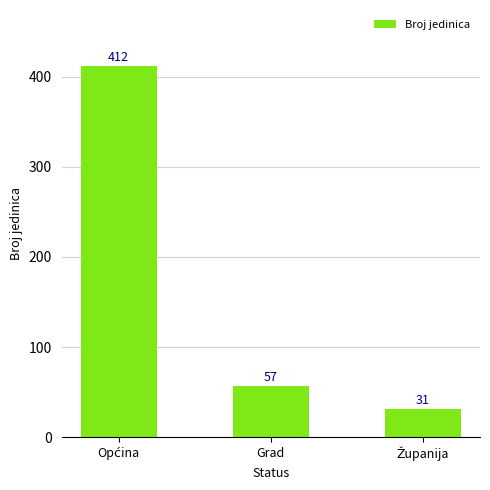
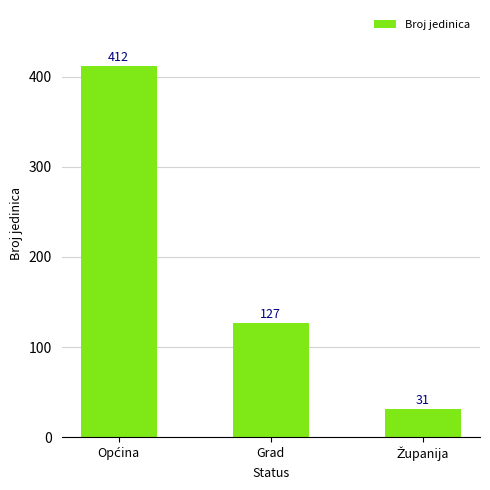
  {
    "Općina": 412,
-   "Grad": 57,
+   "Grad": 127,
    "Županija": 31
  }
